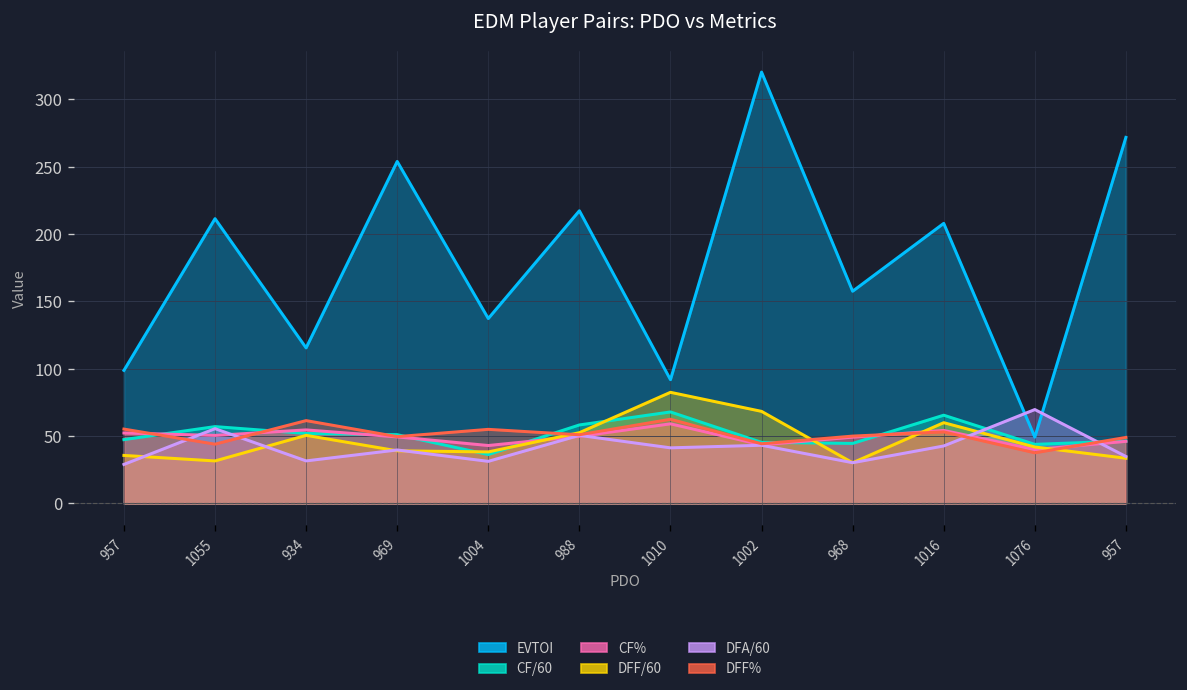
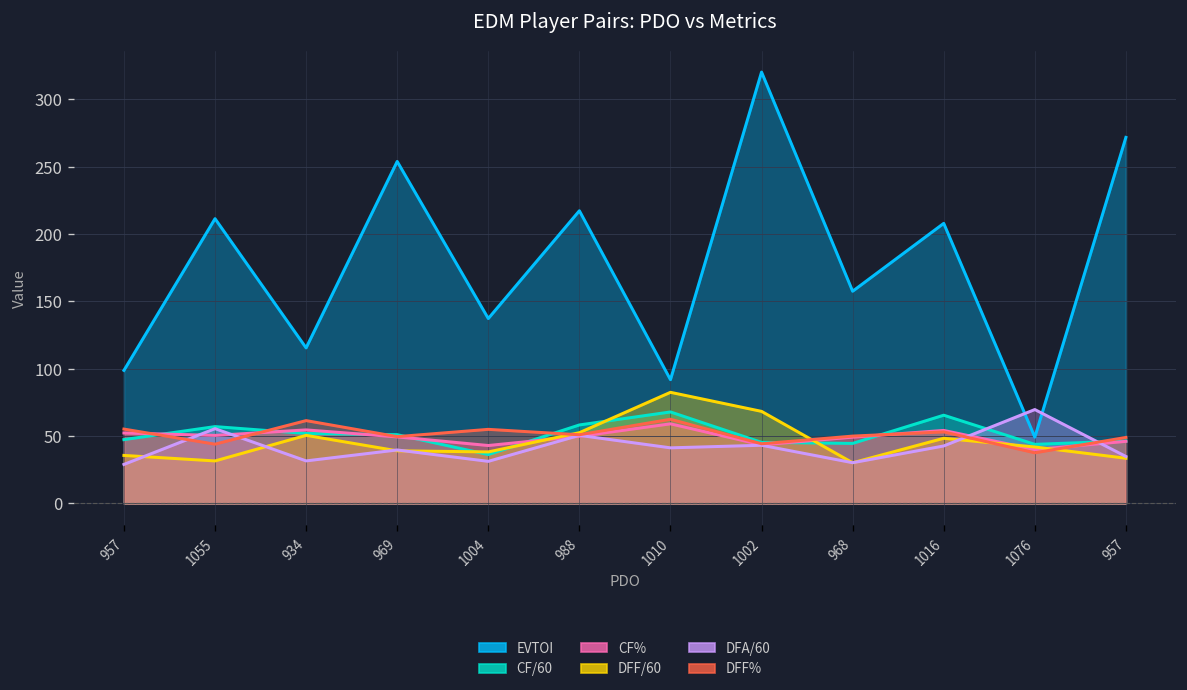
  {
    "DFF/60": {
      "1055": 32,
      "1010": 83,
      "1002": 68,
-     "1016": 60
+     "1016": 48
    }
  }
